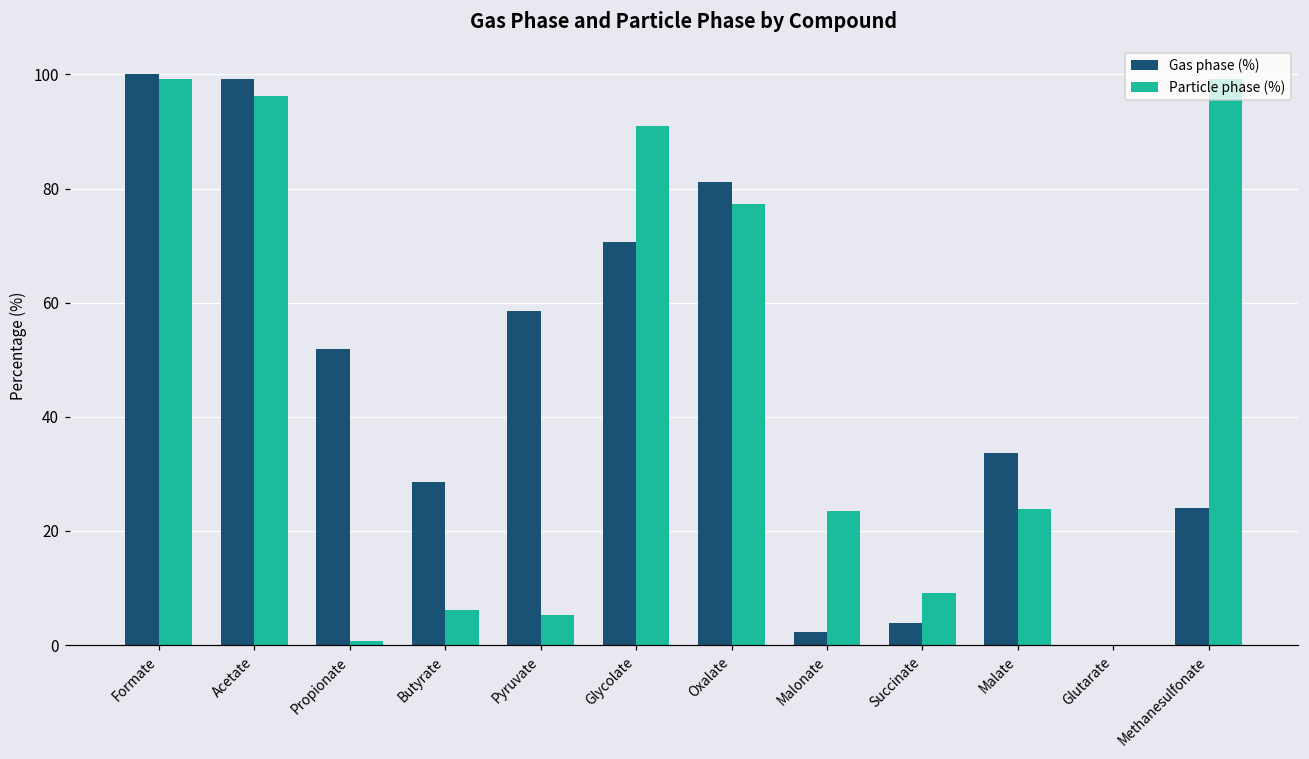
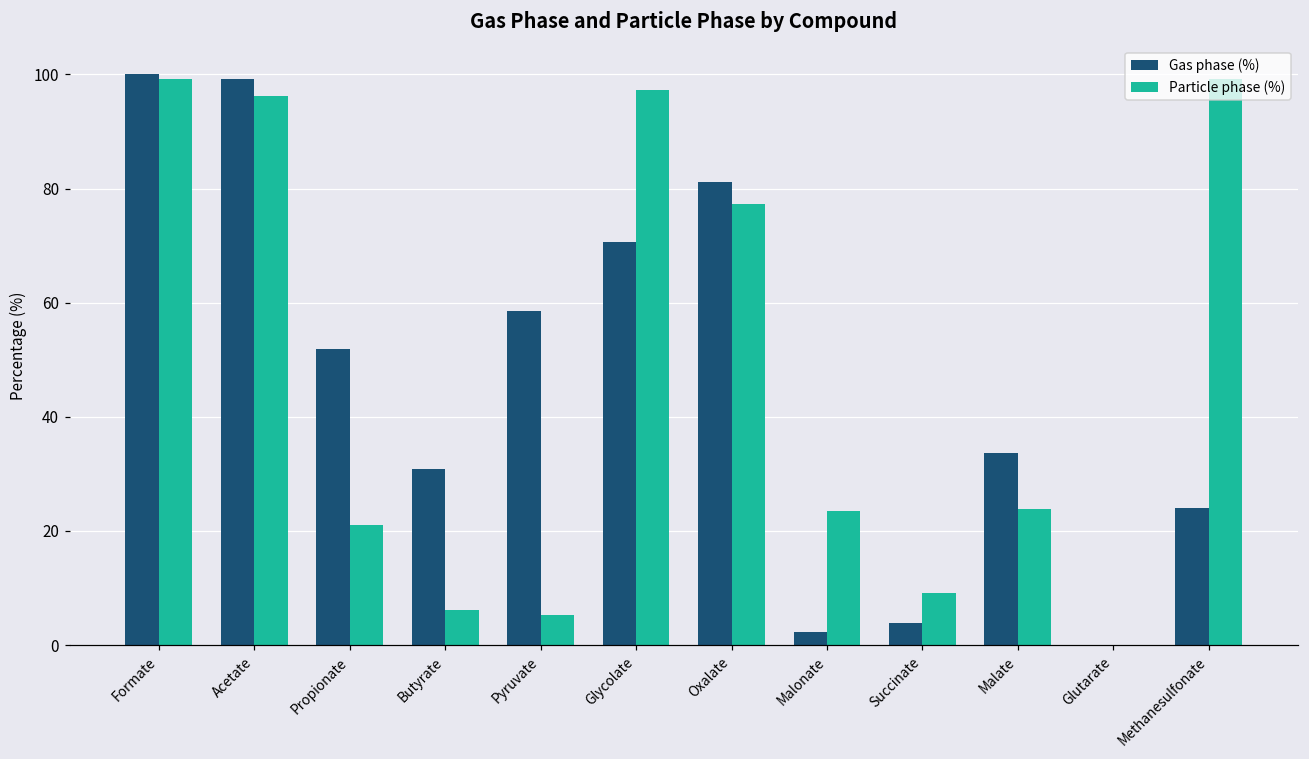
  {
    "Gas phase (%)": {
      "Formate": 100,
      "Acetate": 99,
      "Propionate": 52,
-     "Butyrate": 29,
+     "Butyrate": 31,
      "Pyruvate": 59,
      "Glycolate": 71,
      "Oxalate": 81,
      "Malonate": 2,
      "Succinate": 4,
      "Malate": 34,
      "Glutarate": 0,
      "Methanesulfonate": 24
    },
    "Particle phase (%)": {
      "Formate": 99,
      "Acetate": 96,
-     "Propionate": 1,
+     "Propionate": 21,
      "Butyrate": 6,
      "Pyruvate": 5,
-     "Glycolate": 91,
+     "Glycolate": 97,
      "Oxalate": 77,
      "Malonate": 24,
      "Succinate": 9,
      "Malate": 24,
      "Glutarate": 0
    }
  }
